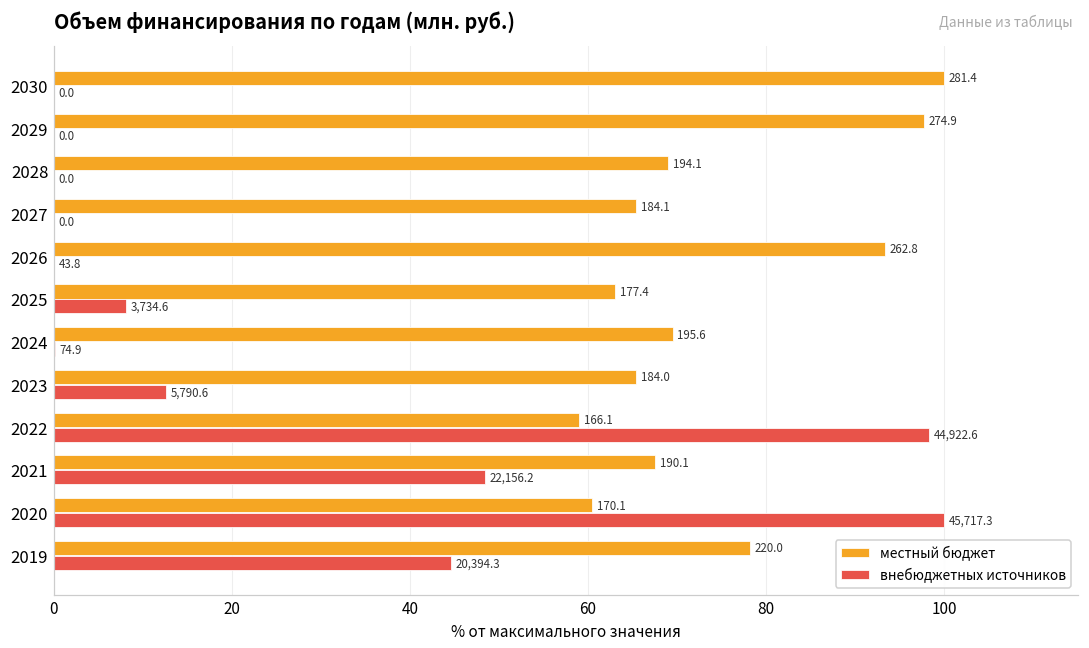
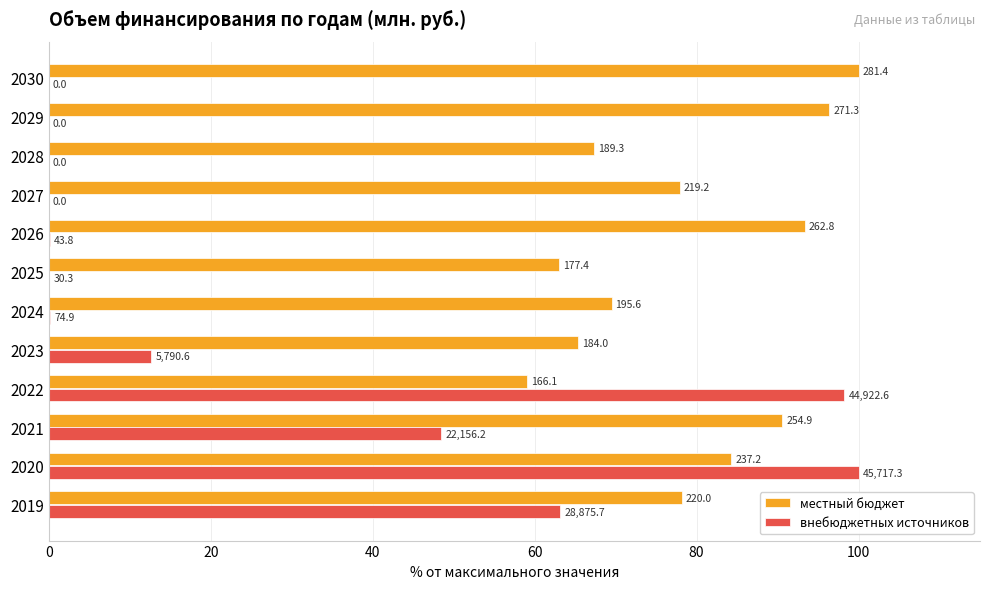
  {
    "местный бюджет": {
-     "2029": "274.9",
-     "2028": "194.1",
-     "2027": "184.1",
-     "2021": "190.1",
-     "2020": "170.1"
+     "2029": "271.3",
+     "2028": "189.3",
+     "2027": "219.2",
+     "2021": "254.9",
+     "2020": "237.2"
    },
    "внебюджетных источников": {
      "2030": "0.0",
      "2029": "0.0",
      "2028": "0.0",
      "2027": "0.0",
-     "2025": "3,734.6",
-     "2019": "20,394.3"
+     "2025": "30.3",
+     "2019": "28,875.7"
    }
  }
